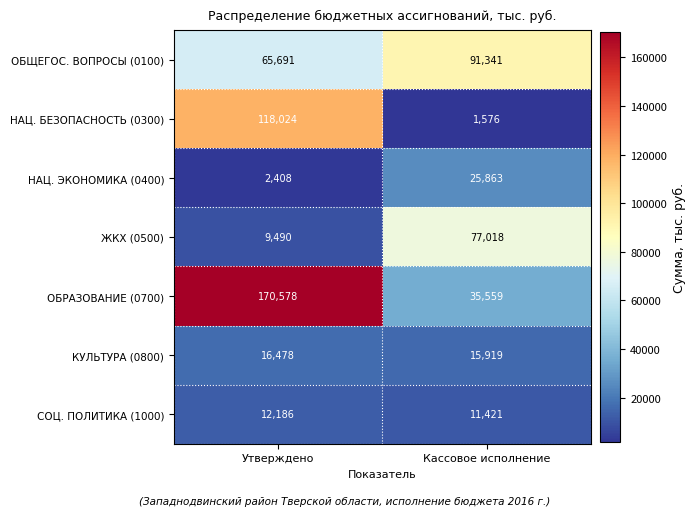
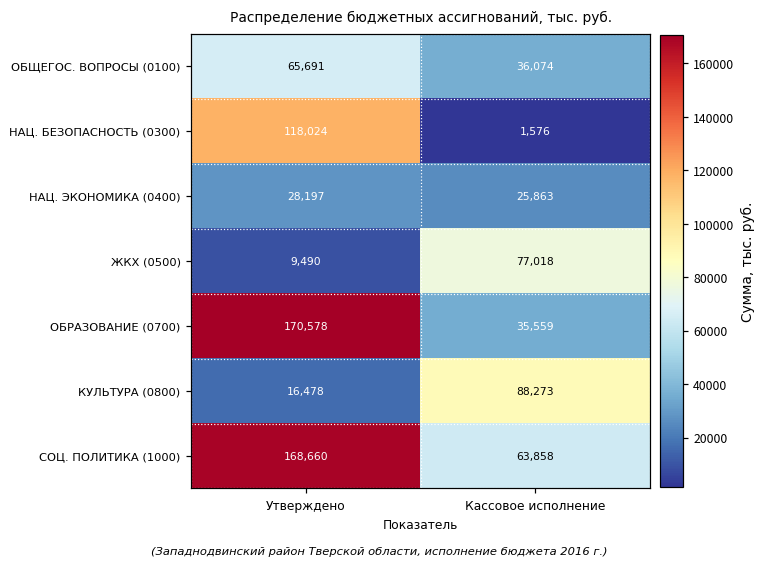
  {
    "ОБЩЕГОС. ВОПРОСЫ (0100)": {
      "Утверждено": "65,691",
-     "Кассовое исполнение": "91,341"
+     "Кассовое исполнение": "36,074"
    },
    "НАЦ. БЕЗОПАСНОСТЬ (0300)": {
      "Утверждено": "118,024",
      "Кассовое исполнение": "1,576"
    },
    "НАЦ. ЭКОНОМИКА (0400)": {
-     "Утверждено": "2,408",
+     "Утверждено": "28,197",
      "Кассовое исполнение": "25,863"
    },
    "ЖКХ (0500)": {
      "Утверждено": "9,490",
      "Кассовое исполнение": "77,018"
    },
    "ОБРАЗОВАНИЕ (0700)": {
      "Утверждено": "170,578",
      "Кассовое исполнение": "35,559"
    },
    "КУЛЬТУРА (0800)": {
      "Утверждено": "16,478",
-     "Кассовое исполнение": "15,919"
+     "Кассовое исполнение": "88,273"
    },
    "СОЦ. ПОЛИТИКА (1000)": {
-     "Утверждено": "12,186",
-     "Кассовое исполнение": "11,421"
+     "Утверждено": "168,660",
+     "Кассовое исполнение": "63,858"
    }
  }
